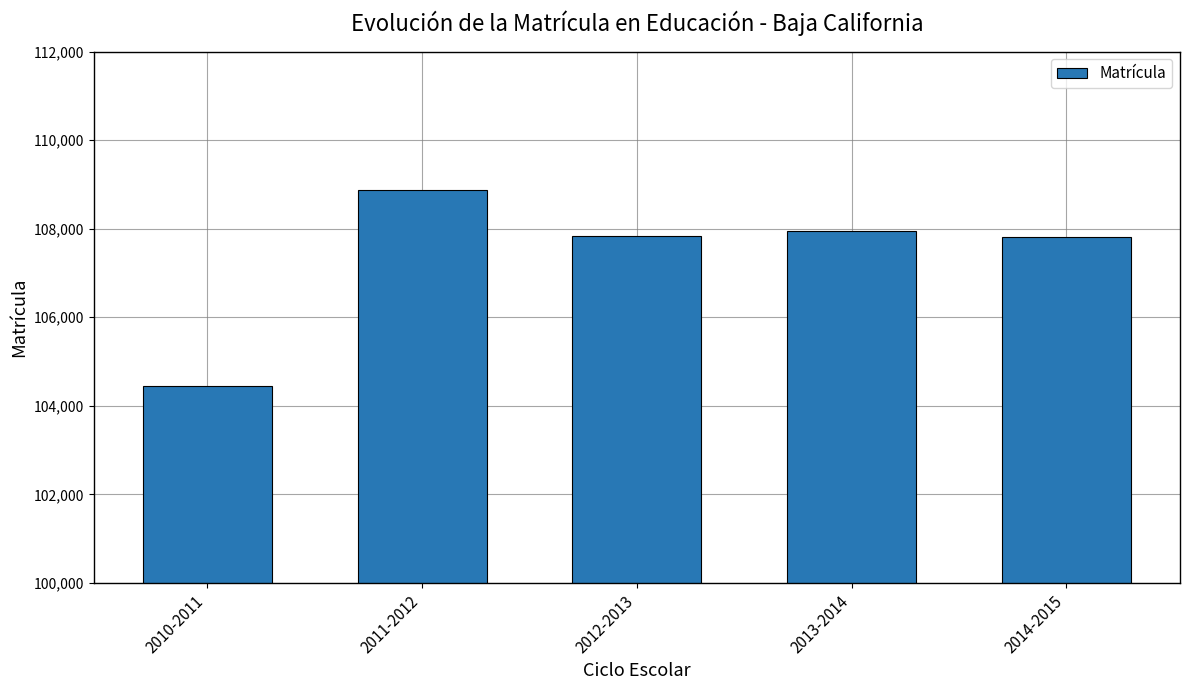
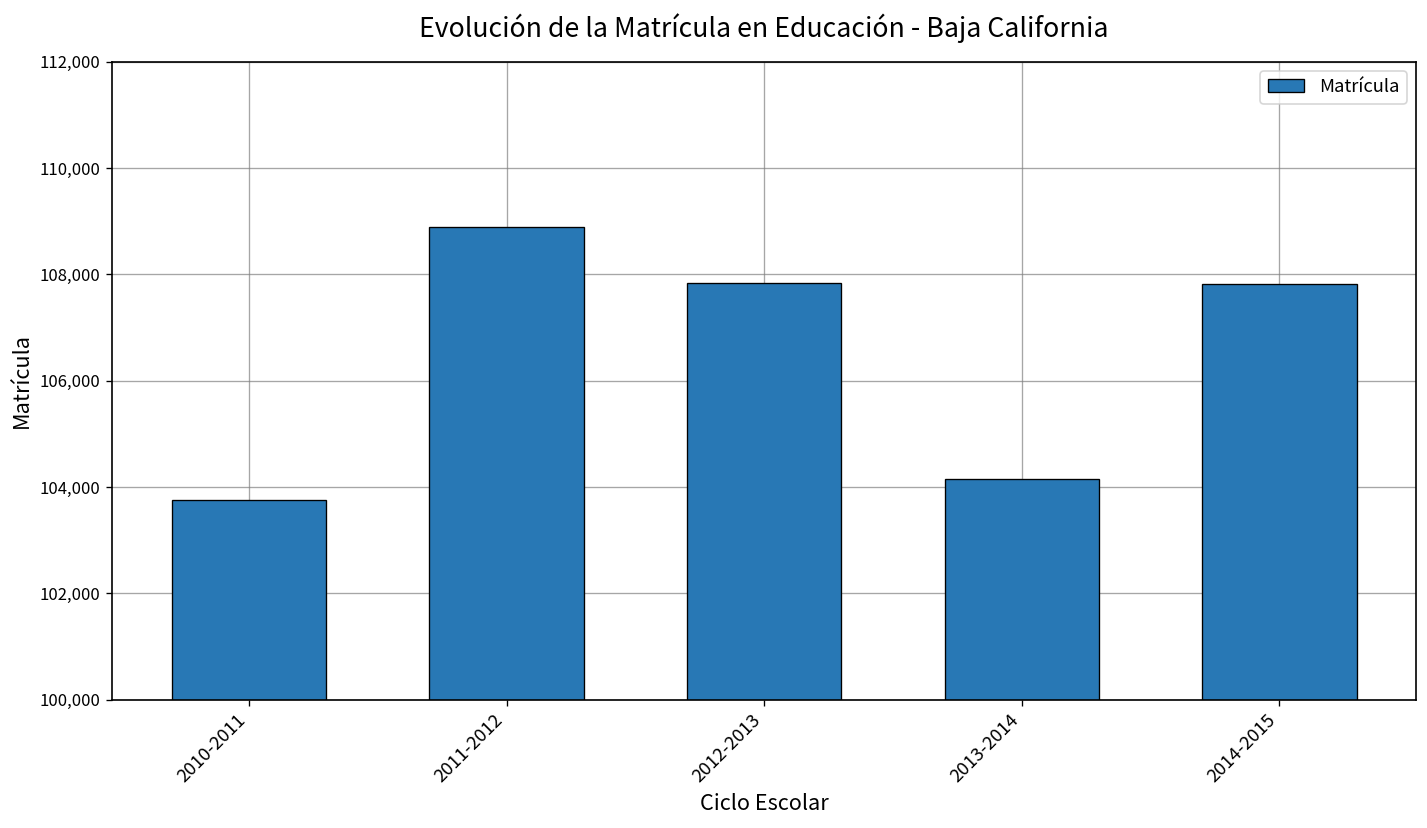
  {
-   "2010-2011": "104,400",
+   "2010-2011": "103,800",
    "2011-2012": "108,900",
    "2012-2013": "107,800",
-   "2013-2014": "108,000",
+   "2013-2014": "104,100",
    "2014-2015": "107,800"
  }
